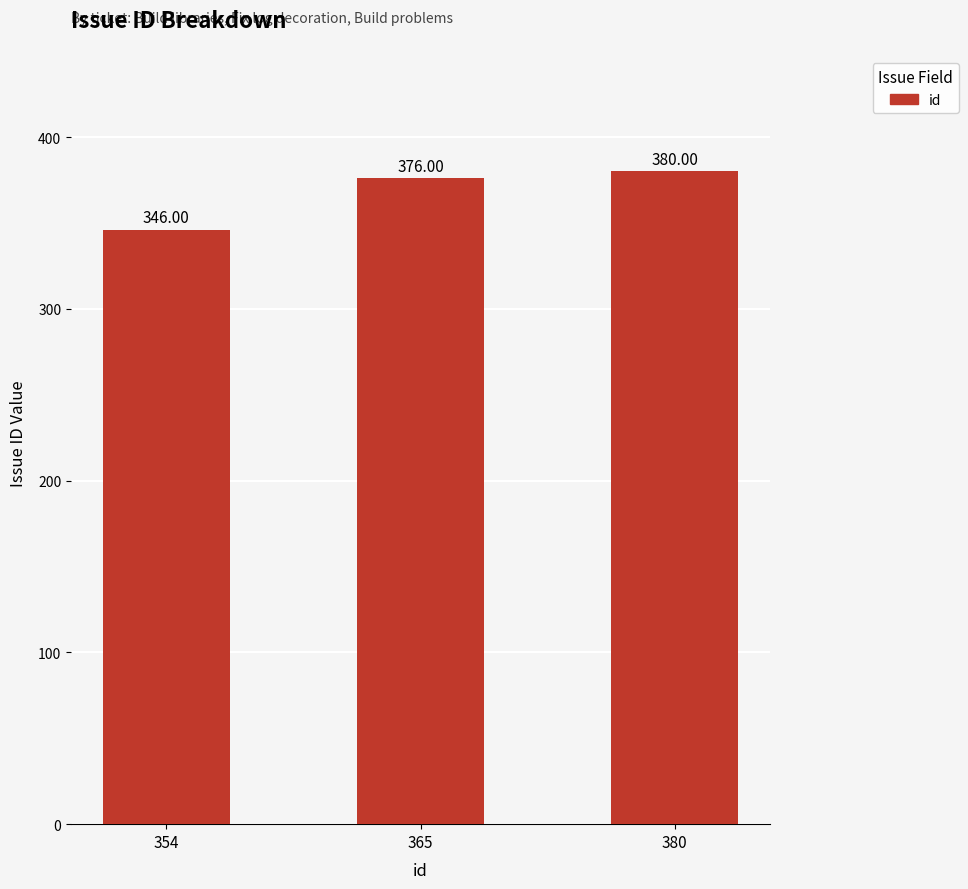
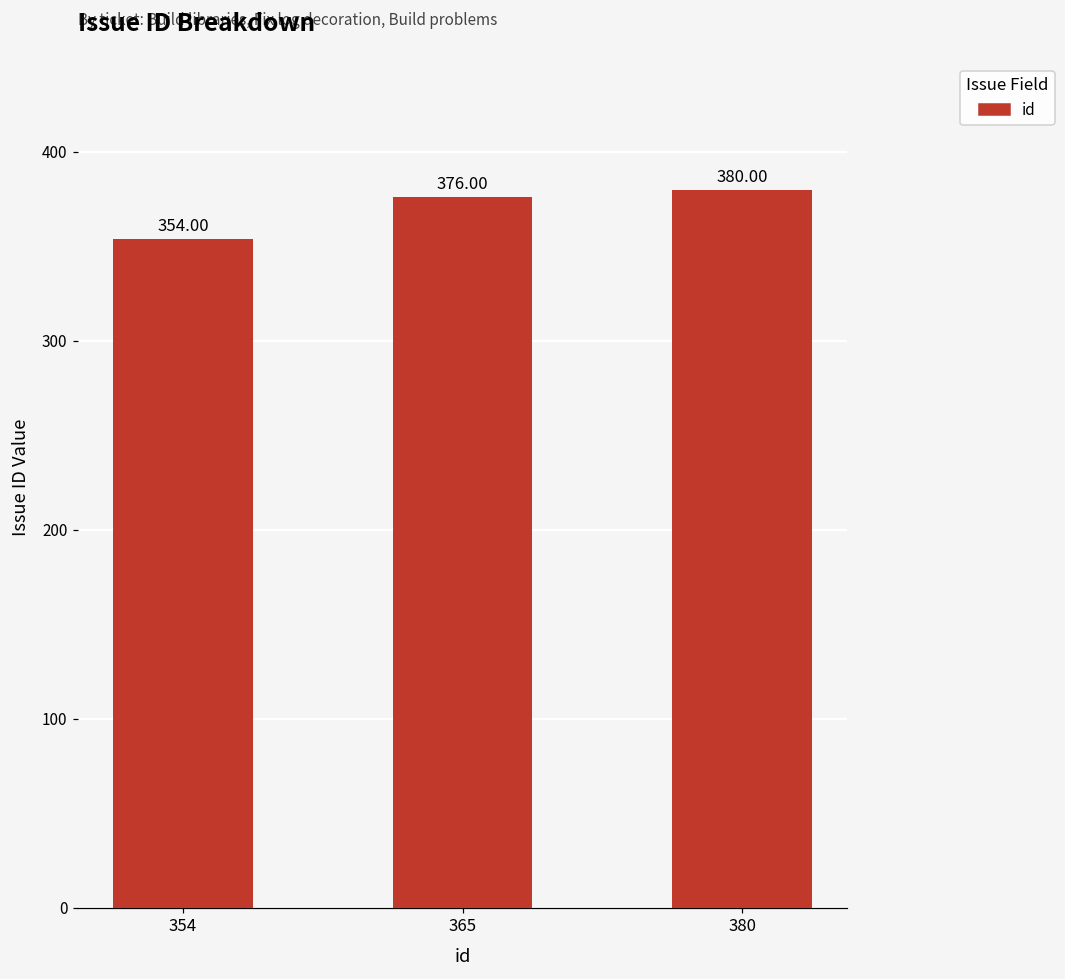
  {
-   "354": 346.00,
+   "354": 354.00,
    "365": 376.00,
    "380": 380.00
  }
